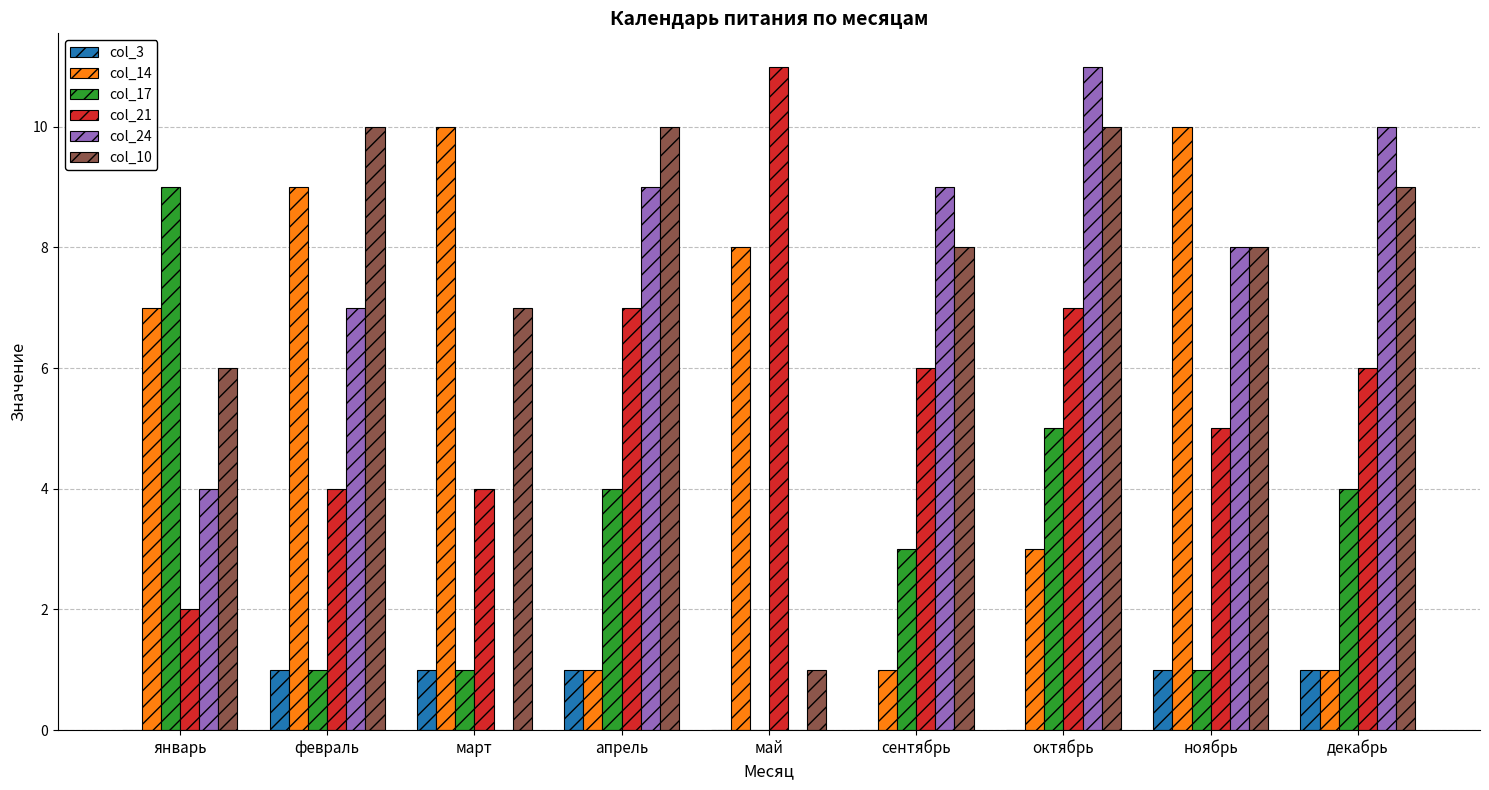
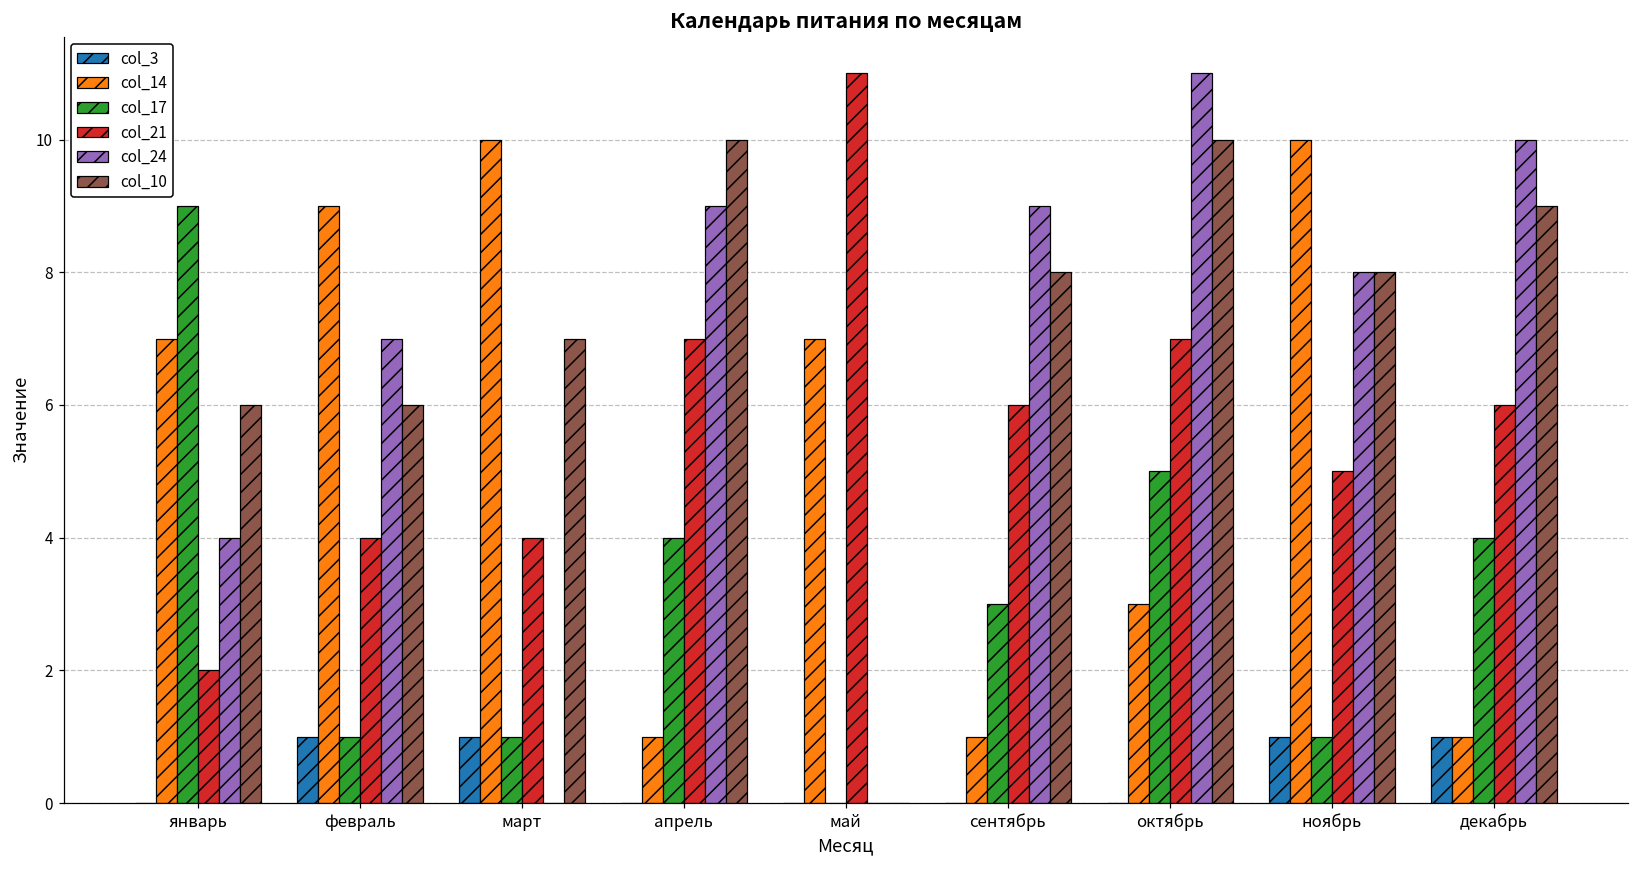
  {
    "col_3": {
      "январь": 0,
      "февраль": 1,
      "март": 1,
-     "апрель": 1,
+     "апрель": 0,
      "май": 0,
      "сентябрь": 0,
      "октябрь": 0,
      "ноябрь": 1,
      "декабрь": 1
    },
    "col_14": {
      "январь": 7,
      "февраль": 9,
      "март": 10,
      "апрель": 1,
-     "май": 8,
+     "май": 7,
      "сентябрь": 1,
      "октябрь": 3,
      "ноябрь": 10,
      "декабрь": 1
    },
    "col_17": {
      "январь": 9,
      "февраль": 1,
      "март": 1,
      "апрель": 4,
      "май": 0,
      "сентябрь": 3,
      "октябрь": 5,
      "ноябрь": 1,
      "декабрь": 4
    },
    "col_21": {
      "январь": 2,
      "февраль": 4,
      "март": 4,
      "апрель": 7,
      "май": 11,
      "сентябрь": 6,
      "октябрь": 7,
      "ноябрь": 5,
      "декабрь": 6
    },
    "col_24": {
      "январь": 4,
      "февраль": 7,
      "март": 0,
      "апрель": 9,
      "май": 0,
      "сентябрь": 9,
      "октябрь": 11,
      "ноябрь": 8,
      "декабрь": 10
    },
    "col_10": {
      "январь": 6,
-     "февраль": 10,
+     "февраль": 6,
      "март": 7,
      "апрель": 10,
-     "май": 1,
+     "май": 0,
      "сентябрь": 8,
      "октябрь": 10,
      "ноябрь": 8,
      "декабрь": 9
    }
  }
